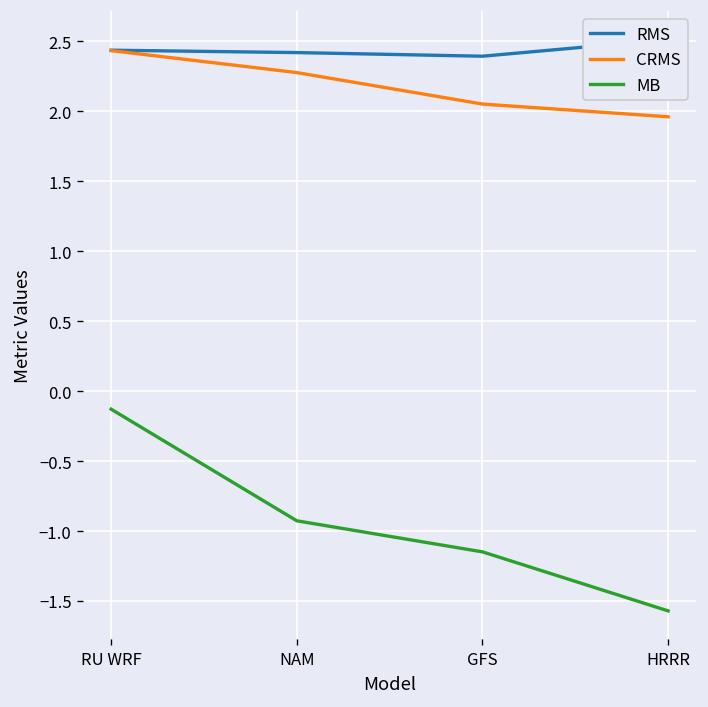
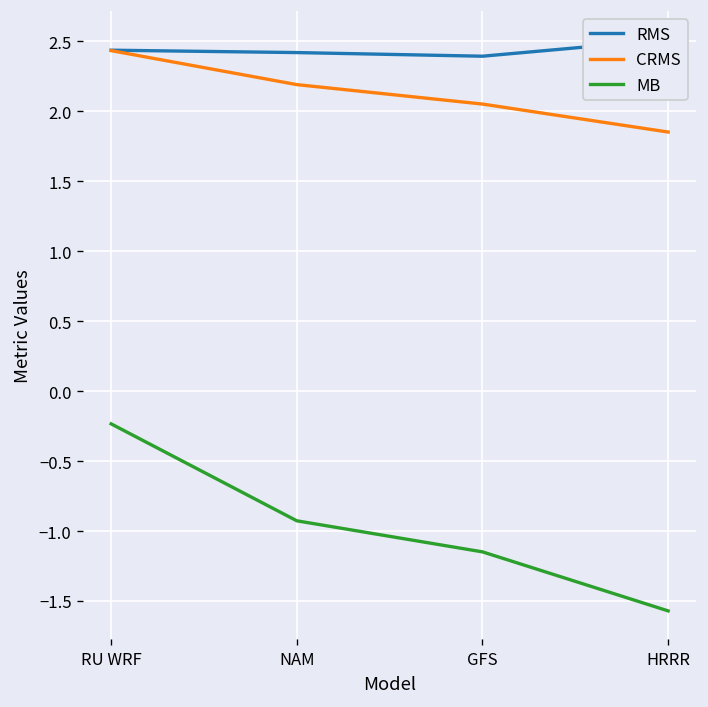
  {
    "RMS": {
      "NAM": 2.42,
      "GFS": 2.39
    },
    "CRMS": {
-     "NAM": 2.28,
+     "NAM": 2.19,
      "GFS": 2.05,
-     "HRRR": 1.96
+     "HRRR": 1.85
    },
    "MB": {
-     "RU WRF": -0.13,
+     "RU WRF": -0.23,
      "NAM": -0.93,
      "GFS": -1.15,
      "HRRR": -1.57
    }
  }
